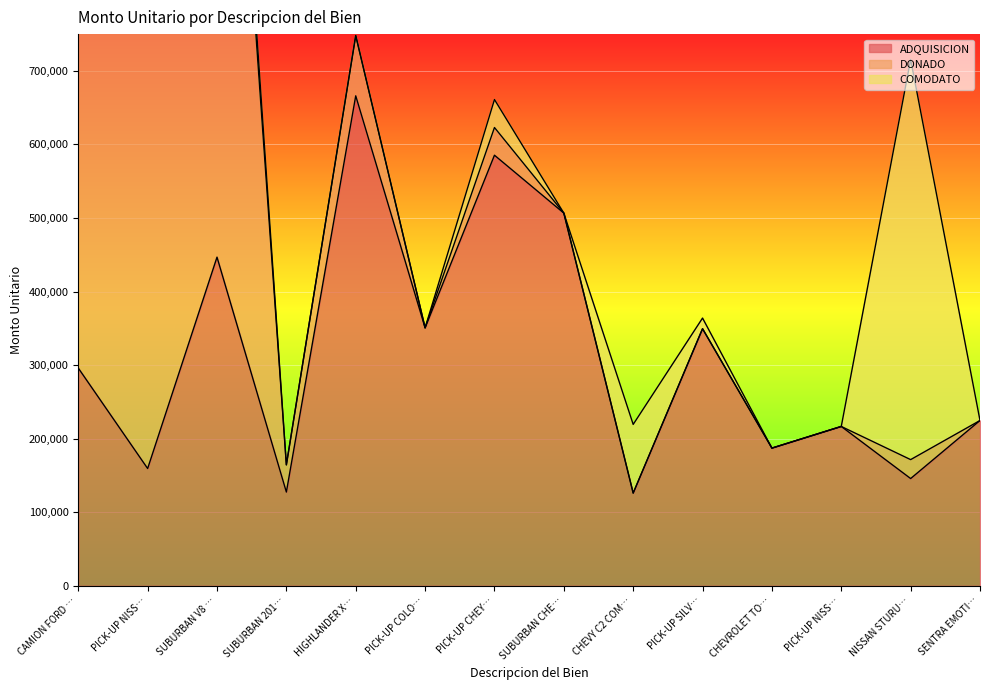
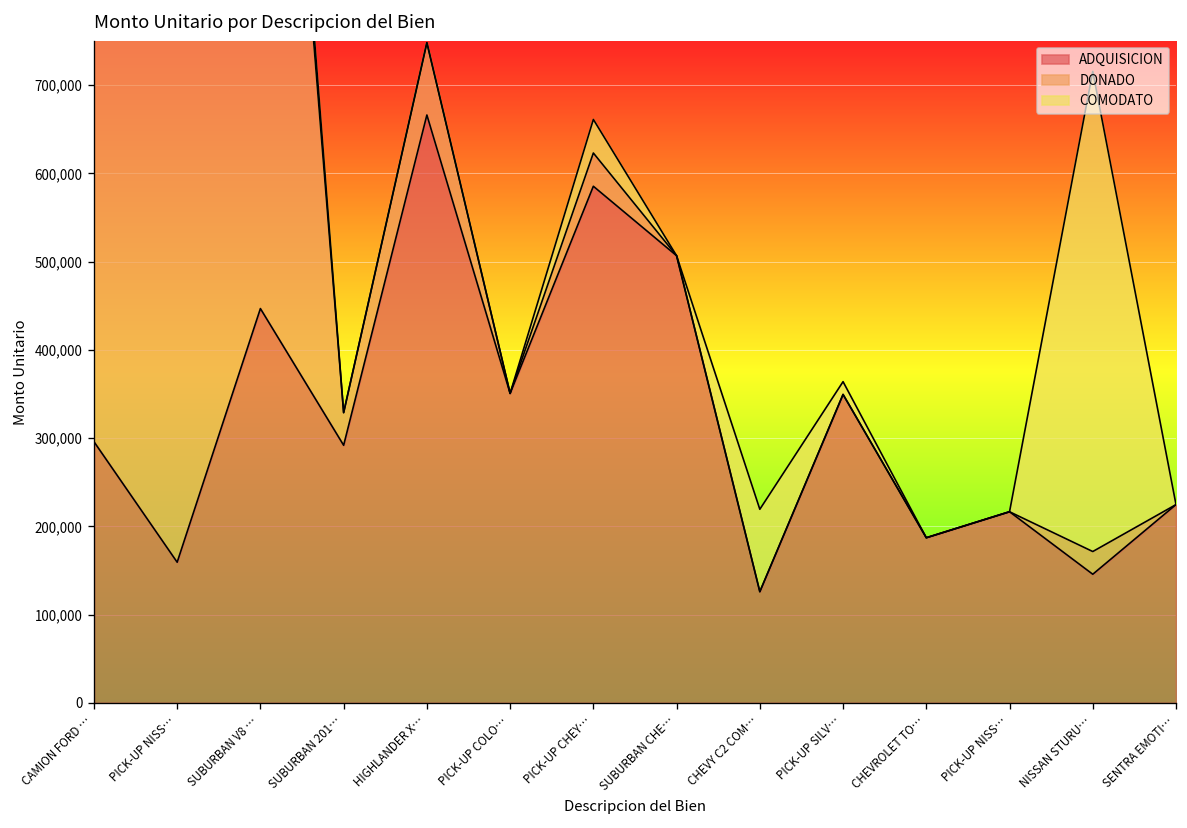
  {
    "ADQUISICION": {
      "CAMION FORD …": "300,000",
      "SUBURBAN V8 …": "450,000",
-     "SUBURBAN 201…": "130,000",
+     "SUBURBAN 201…": "290,000",
      "HIGHLANDER X…": "670,000",
      "PICK-UP CHEY…": "590,000",
      "NISSAN STURU…": "150,000"
    },
    "DONADO": {
      "PICK-UP CHEY…": "40,000",
      "NISSAN STURU…": "30,000"
    },
    "COMODATO": {
      "PICK-UP CHEY…": "40,000",
      "CHEVY C2 COM…": "90,000",
      "PICK-UP SILV…": "10,000"
    }
  }
